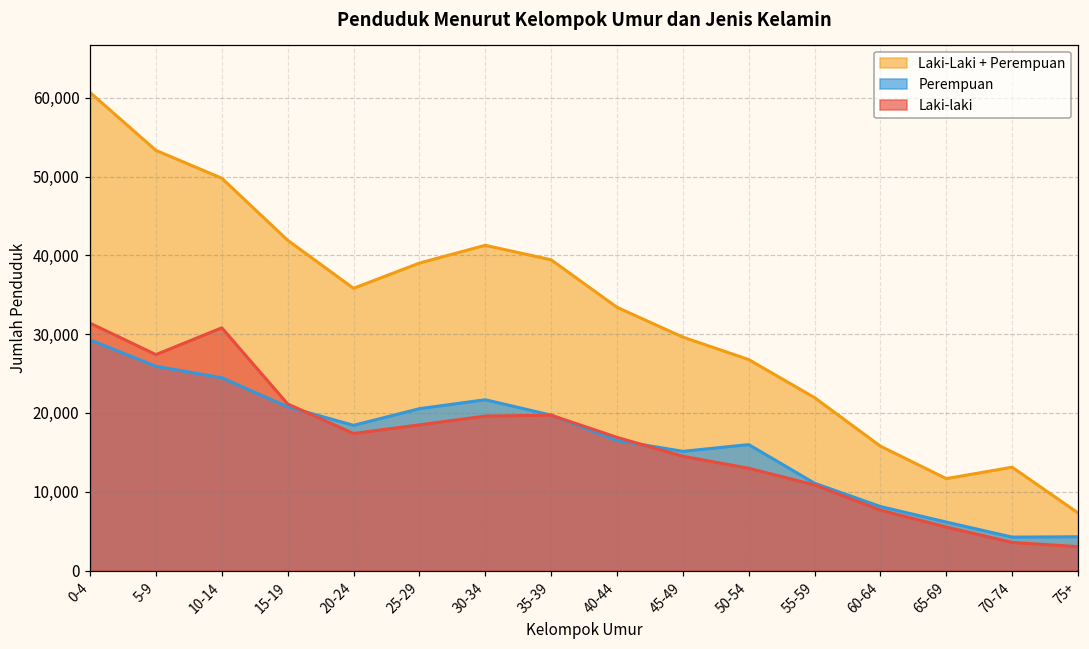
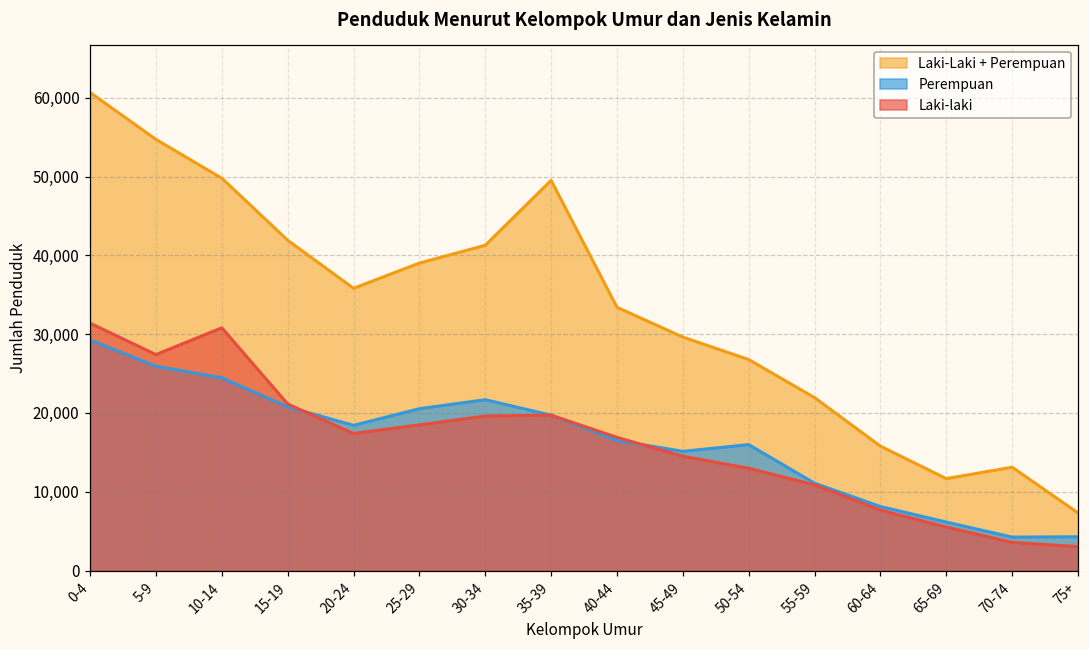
  {
    "Laki-Laki + Perempuan": {
      "0-4": "61,000",
-     "5-9": "53,000",
+     "5-9": "55,000",
      "10-14": "50,000",
      "15-19": "42,000",
      "20-24": "36,000",
      "25-29": "39,000",
      "30-34": "41,000",
-     "35-39": "39,000",
+     "35-39": "50,000",
      "40-44": "33,000",
      "45-49": "30,000",
      "50-54": "27,000",
      "55-59": "22,000",
      "60-64": "16,000",
      "65-69": "12,000",
      "70-74": "13,000",
      "75+": "7,000"
    },
    "Perempuan": {
      "0-4": "29,000",
      "5-9": "26,000",
      "10-14": "24,000",
      "15-19": "21,000",
      "20-24": "18,000",
      "25-29": "21,000",
      "30-34": "22,000",
      "40-44": "17,000",
      "45-49": "15,000",
      "50-54": "16,000",
      "60-64": "8,000",
      "65-69": "6,000",
      "70-74": "4,000",
      "75+": "4,000"
    },
    "Laki-laki": {
      "0-4": "31,000",
      "5-9": "27,000",
      "10-14": "31,000",
      "15-19": "21,000",
      "20-24": "17,000",
      "25-29": "18,000",
      "30-34": "20,000",
      "40-44": "17,000",
      "45-49": "15,000",
      "50-54": "13,000",
      "60-64": "8,000",
      "65-69": "6,000",
      "70-74": "4,000",
      "75+": "3,000"
    }
  }
